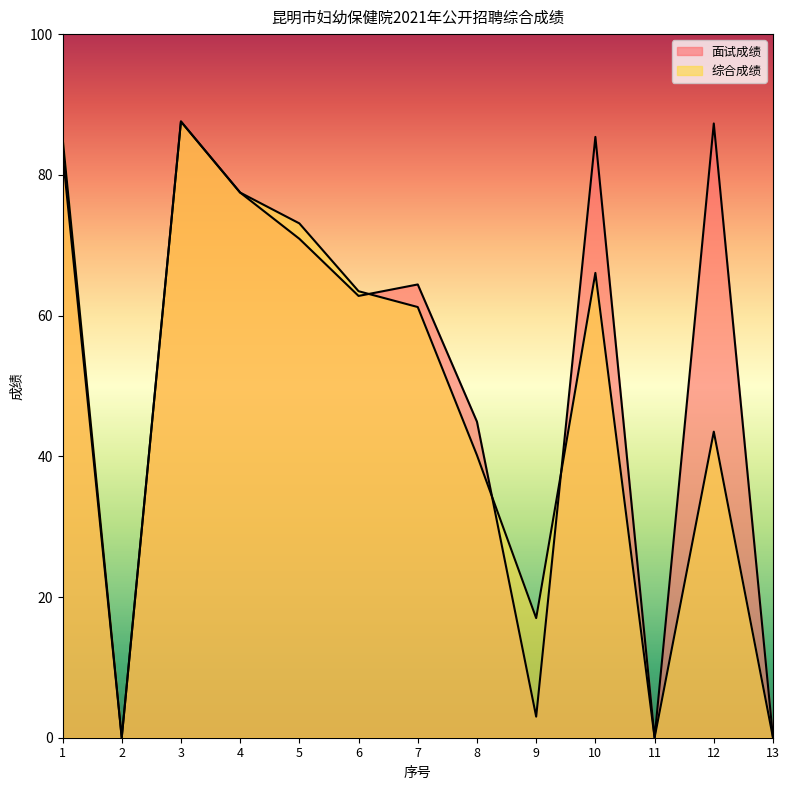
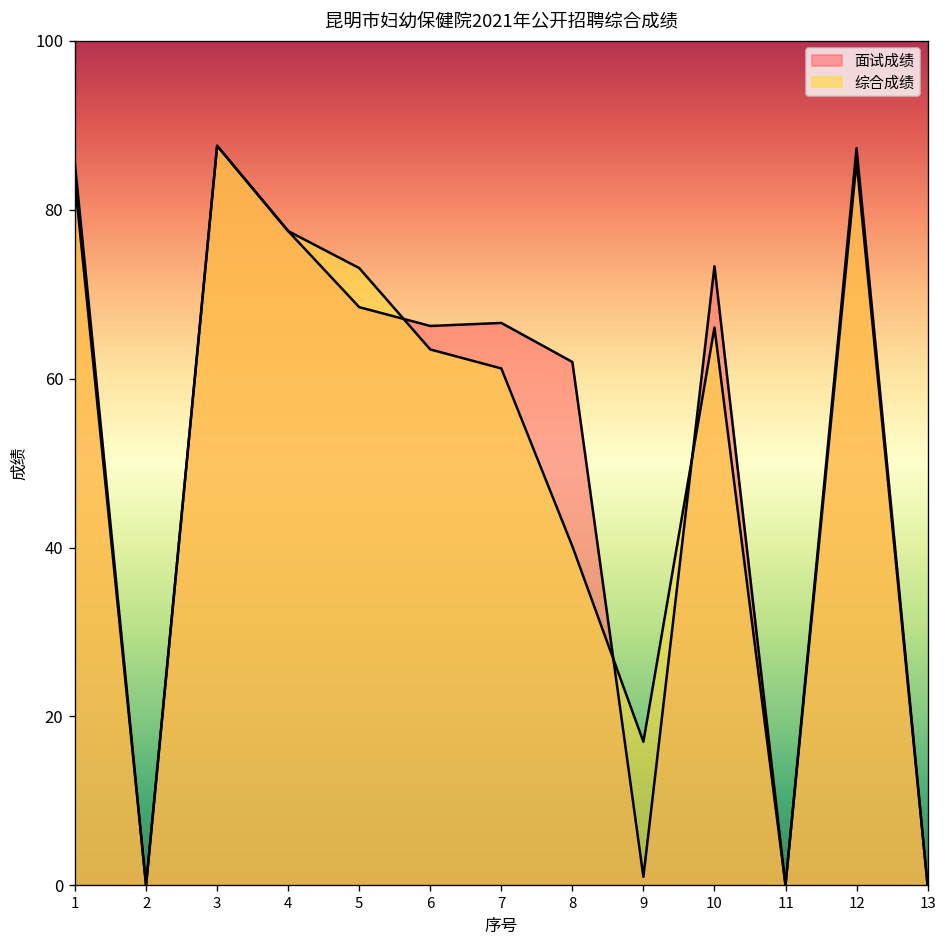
  {
    "面试成绩": {
      "1": 83,
-     "5": 71,
-     "6": 63,
-     "7": 64,
-     "8": 45,
-     "9": 3,
-     "10": 85,
+     "5": 68,
+     "6": 66,
+     "7": 67,
+     "8": 62,
+     "9": 1,
+     "10": 73,
      "12": 87
    },
    "综合成绩": {
      "1": 85,
      "5": 73,
      "6": 63,
      "7": 61,
      "8": 40,
      "9": 17,
      "10": 66,
-     "12": 44
+     "12": 86
    }
  }
